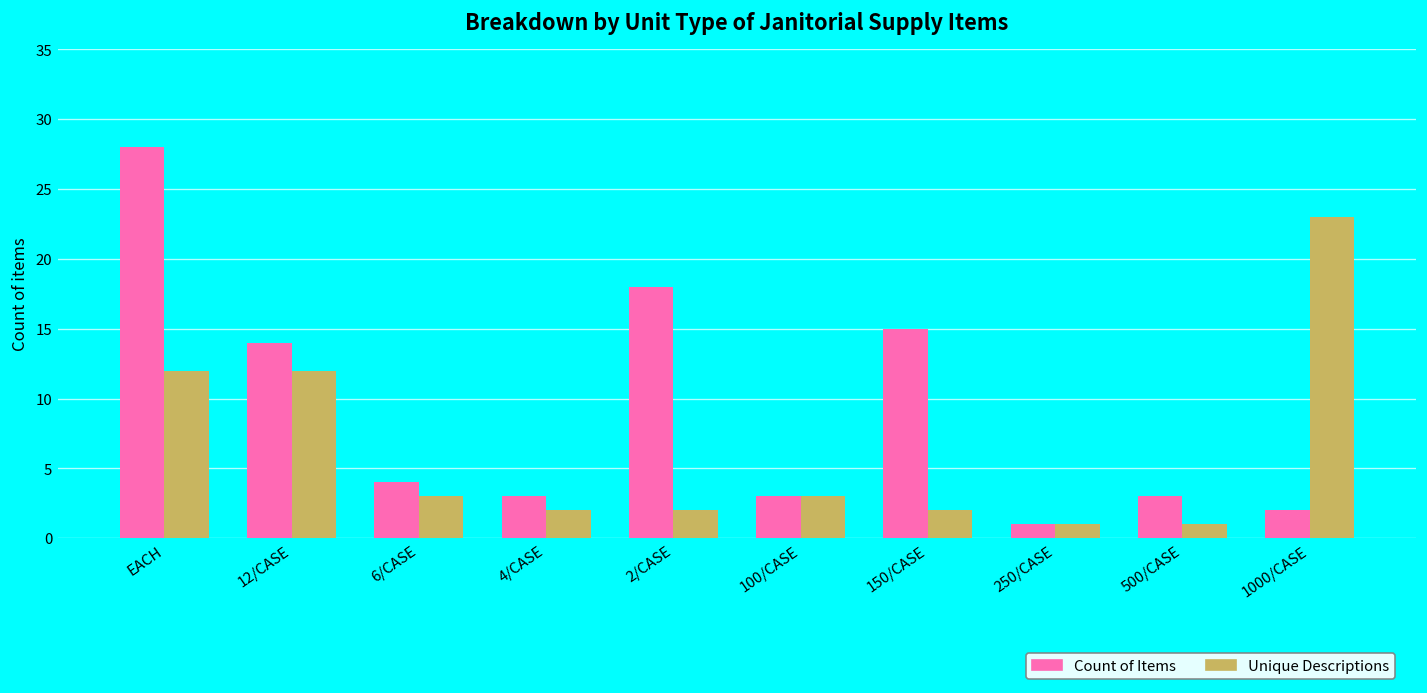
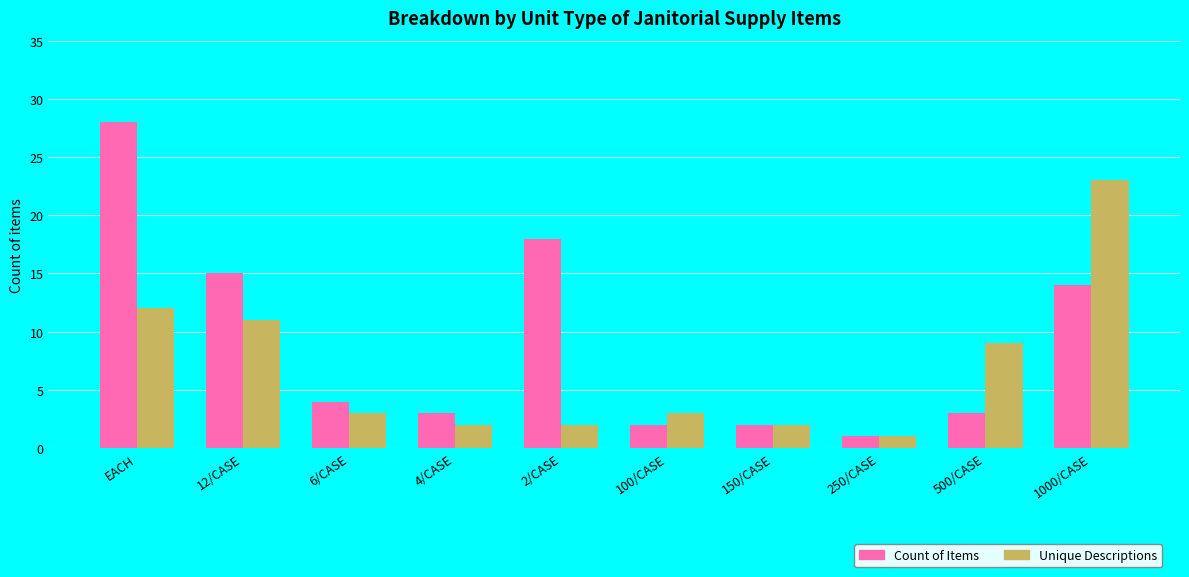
  {
    "Count of Items": {
      "EACH": 28,
-     "12/CASE": 14,
+     "12/CASE": 15,
      "6/CASE": 4,
      "4/CASE": 3,
      "2/CASE": 18,
-     "100/CASE": 3,
-     "150/CASE": 15,
+     "100/CASE": 2,
+     "150/CASE": 2,
      "250/CASE": 1,
      "500/CASE": 3,
-     "1000/CASE": 2
+     "1000/CASE": 14
    },
    "Unique Descriptions": {
      "EACH": 12,
-     "12/CASE": 12,
+     "12/CASE": 11,
      "6/CASE": 3,
      "4/CASE": 2,
      "2/CASE": 2,
      "100/CASE": 3,
      "150/CASE": 2,
      "250/CASE": 1,
-     "500/CASE": 1,
+     "500/CASE": 9,
      "1000/CASE": 23
    }
  }
